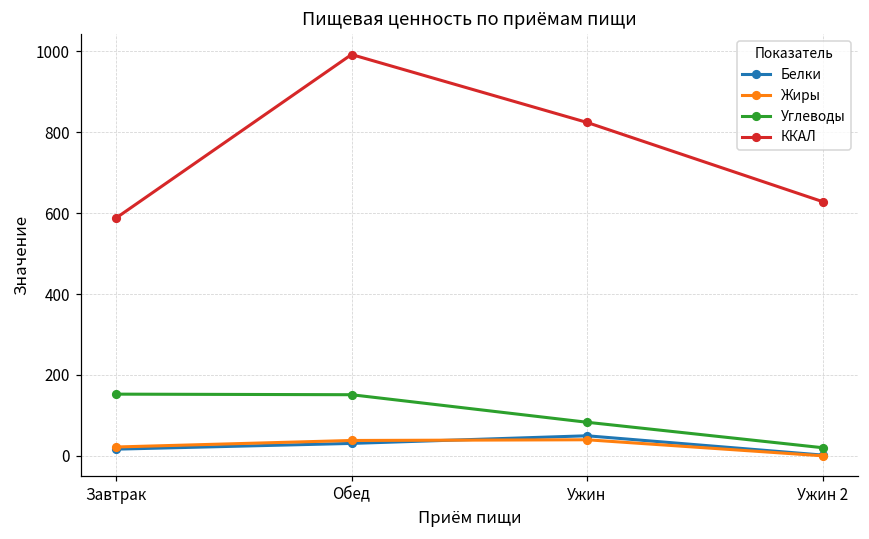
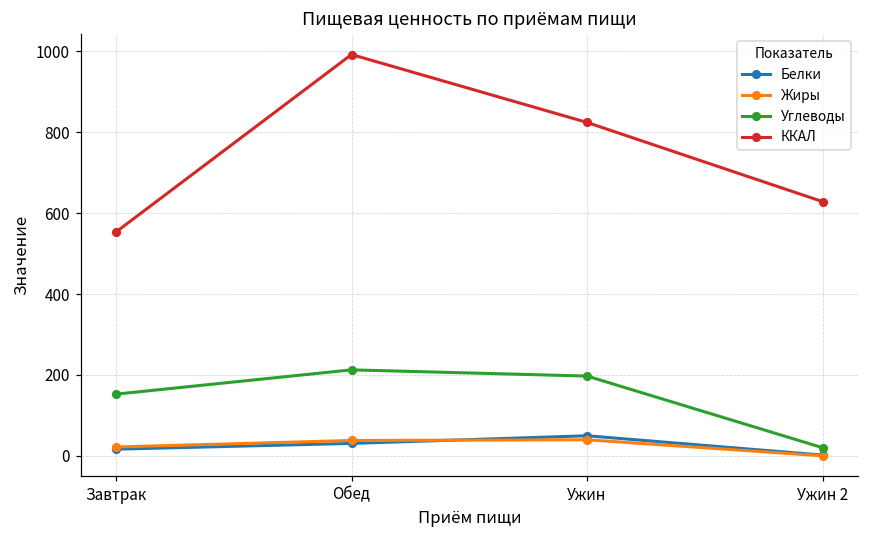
  {
    "Белки": {
      "Обед": 30,
      "Ужин": 50
    },
    "Жиры": {
      "Обед": 40,
      "Ужин": 40
    },
    "Углеводы": {
      "Завтрак": 150,
-     "Обед": 150,
-     "Ужин": 80,
+     "Обед": 210,
+     "Ужин": 200,
      "Ужин 2": 20
    },
    "ККАЛ": {
-     "Завтрак": 590,
+     "Завтрак": 550,
      "Обед": 990,
      "Ужин": 820,
      "Ужин 2": 630
    }
  }
